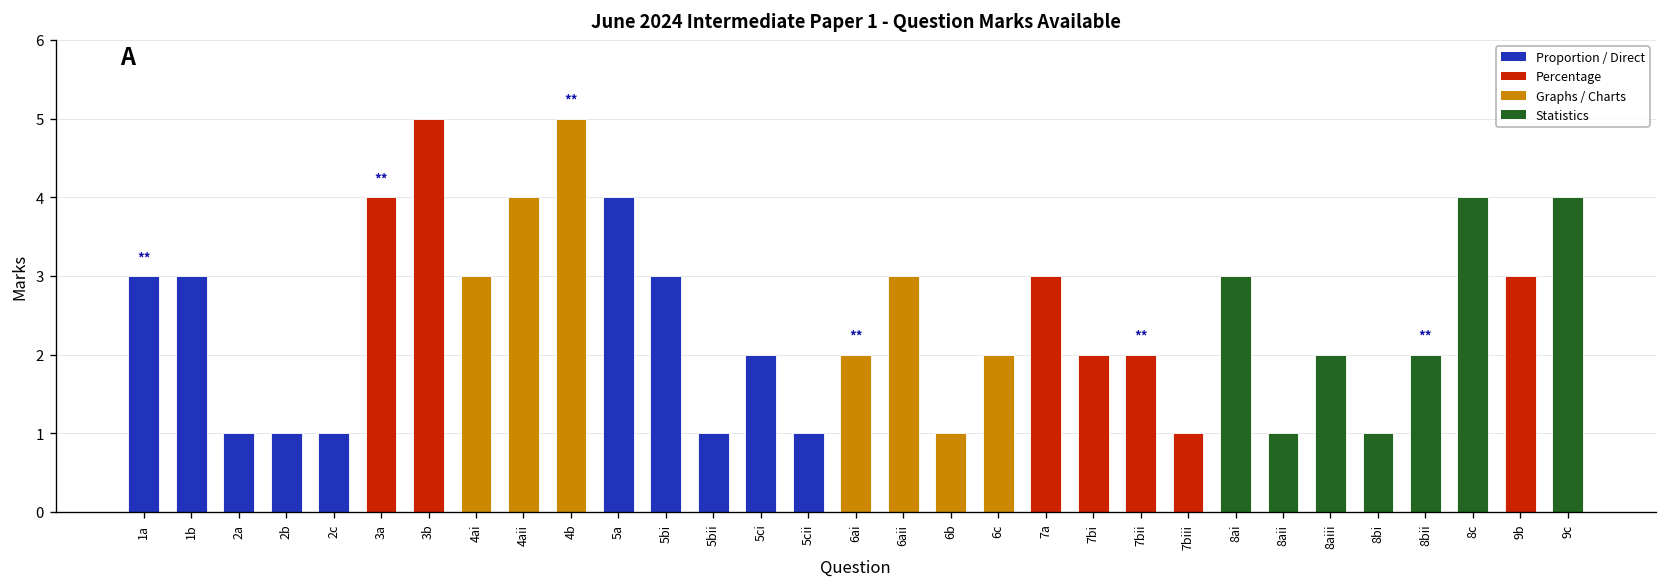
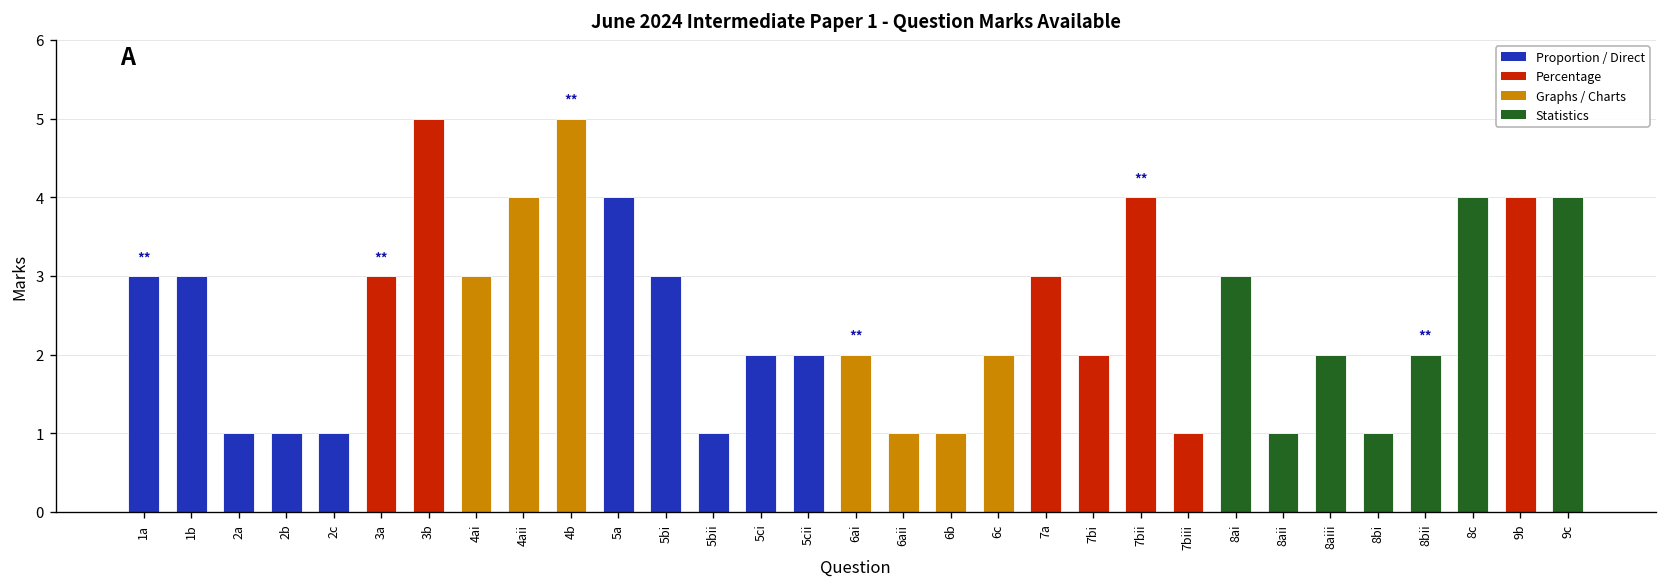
  {
    "1a": 3,
    "1b": 3,
    "2a": 1,
    "2b": 1,
    "2c": 1,
-   "3a": 4,
+   "3a": 3,
    "3b": 5,
    "4ai": 3,
    "4aii": 4,
    "4b": 5,
    "5a": 4,
    "5bi": 3,
    "5bii": 1,
    "5ci": 2,
-   "5cii": 1,
+   "5cii": 2,
    "6ai": 2,
-   "6aii": 3,
+   "6aii": 1,
    "6b": 1,
    "6c": 2,
    "7a": 3,
    "7bi": 2,
-   "7bii": 2,
+   "7bii": 4,
    "7biii": 1,
    "8ai": 3,
    "8aii": 1,
    "8aiii": 2,
    "8bi": 1,
    "8bii": 2,
    "8c": 4,
-   "9b": 3,
+   "9b": 4,
    "9c": 4
  }
